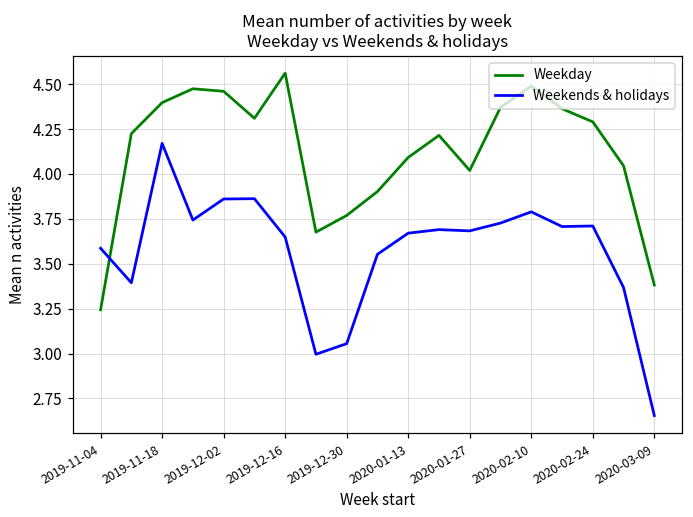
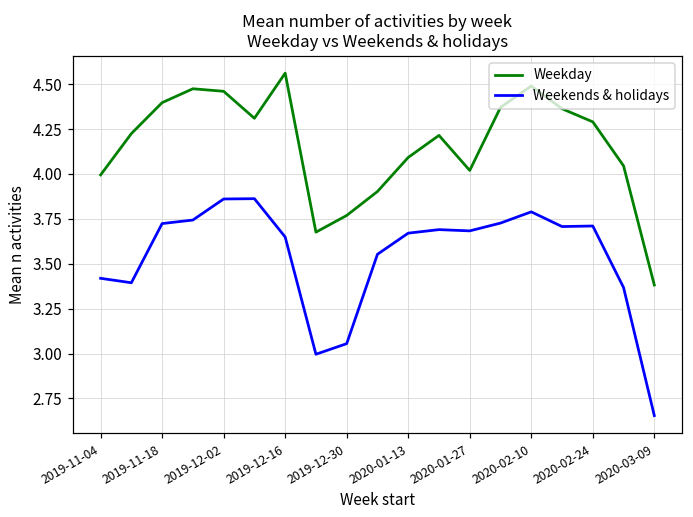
  {
    "Weekday": {
-     "2019-11-04": 3.24,
+     "2019-11-04": 3.99,
      "2019-11-18": 4.40,
      "2019-12-02": 4.46,
      "2019-12-16": 4.56,
      "2019-12-30": 3.77,
      "2020-01-13": 4.09,
      "2020-01-27": 4.02,
      "2020-02-24": 4.29,
      "2020-03-09": 3.38
    },
    "Weekends & holidays": {
-     "2019-11-04": 3.59,
-     "2019-11-18": 4.17,
+     "2019-11-04": 3.42,
+     "2019-11-18": 3.72,
      "2019-12-02": 3.86,
      "2019-12-16": 3.65,
      "2019-12-30": 3.05,
      "2020-01-13": 3.67,
      "2020-01-27": 3.68,
      "2020-02-10": 3.79,
      "2020-02-24": 3.71,
      "2020-03-09": 2.65
    }
  }
